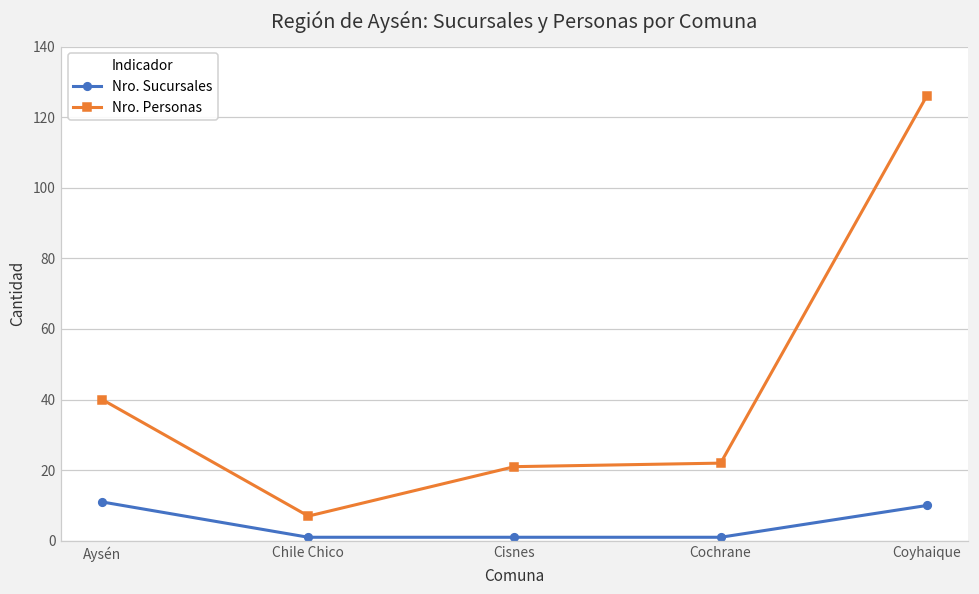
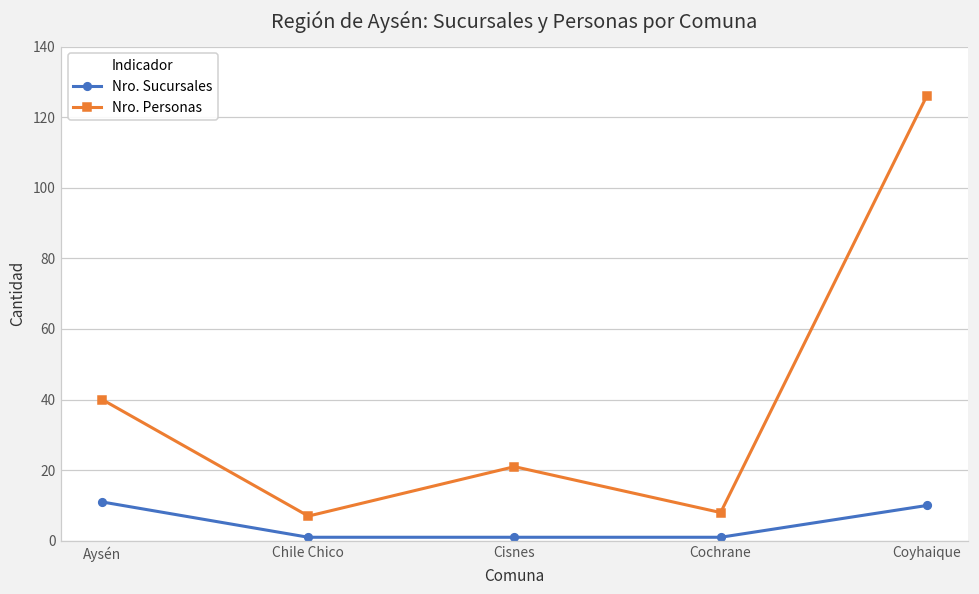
  {
    "Nro. Sucursales": {
      "Aysén": 11,
      "Chile Chico": 1,
      "Cisnes": 1,
      "Cochrane": 1,
      "Coyhaique": 10
    },
    "Nro. Personas": {
      "Aysén": 40,
      "Chile Chico": 7,
      "Cisnes": 21,
-     "Cochrane": 22,
+     "Cochrane": 8,
      "Coyhaique": 126
    }
  }
